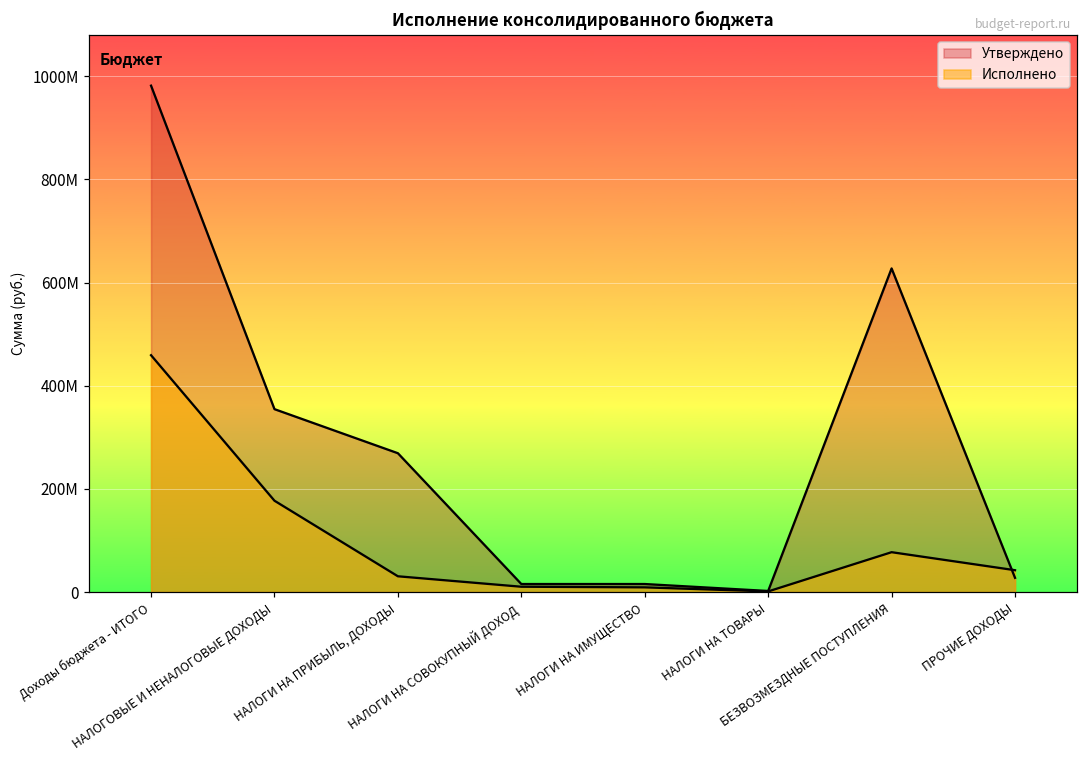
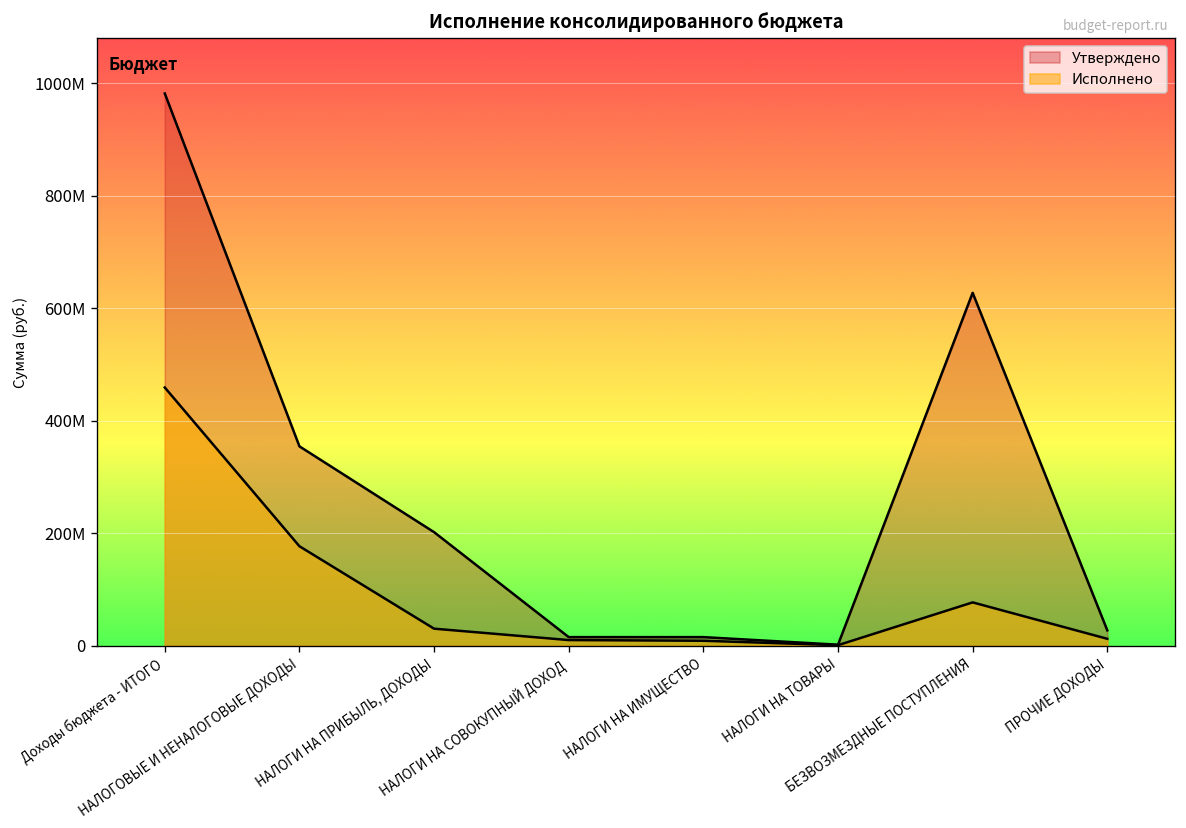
  {
    "Утверждено": {
      "Доходы бюджета - ИТОГО": 980000000,
      "НАЛОГОВЫЕ И НЕНАЛОГОВЫЕ ДОХОДЫ": 350000000,
-     "НАЛОГИ НА ПРИБЫЛЬ, ДОХОДЫ": 270000000,
+     "НАЛОГИ НА ПРИБЫЛЬ, ДОХОДЫ": 200000000,
      "НАЛОГИ НА ИМУЩЕСТВО": 20000000,
      "БЕЗВОЗМЕЗДНЫЕ ПОСТУПЛЕНИЯ": 630000000,
      "ПРОЧИЕ ДОХОДЫ": 30000000
    },
    "Исполнено": {
      "Доходы бюджета - ИТОГО": 460000000,
      "НАЛОГОВЫЕ И НЕНАЛОГОВЫЕ ДОХОДЫ": 180000000,
      "НАЛОГИ НА ПРИБЫЛЬ, ДОХОДЫ": 30000000,
      "НАЛОГИ НА ИМУЩЕСТВО": 10000000,
      "БЕЗВОЗМЕЗДНЫЕ ПОСТУПЛЕНИЯ": 80000000,
-     "ПРОЧИЕ ДОХОДЫ": 40000000
+     "ПРОЧИЕ ДОХОДЫ": 10000000
    }
  }
